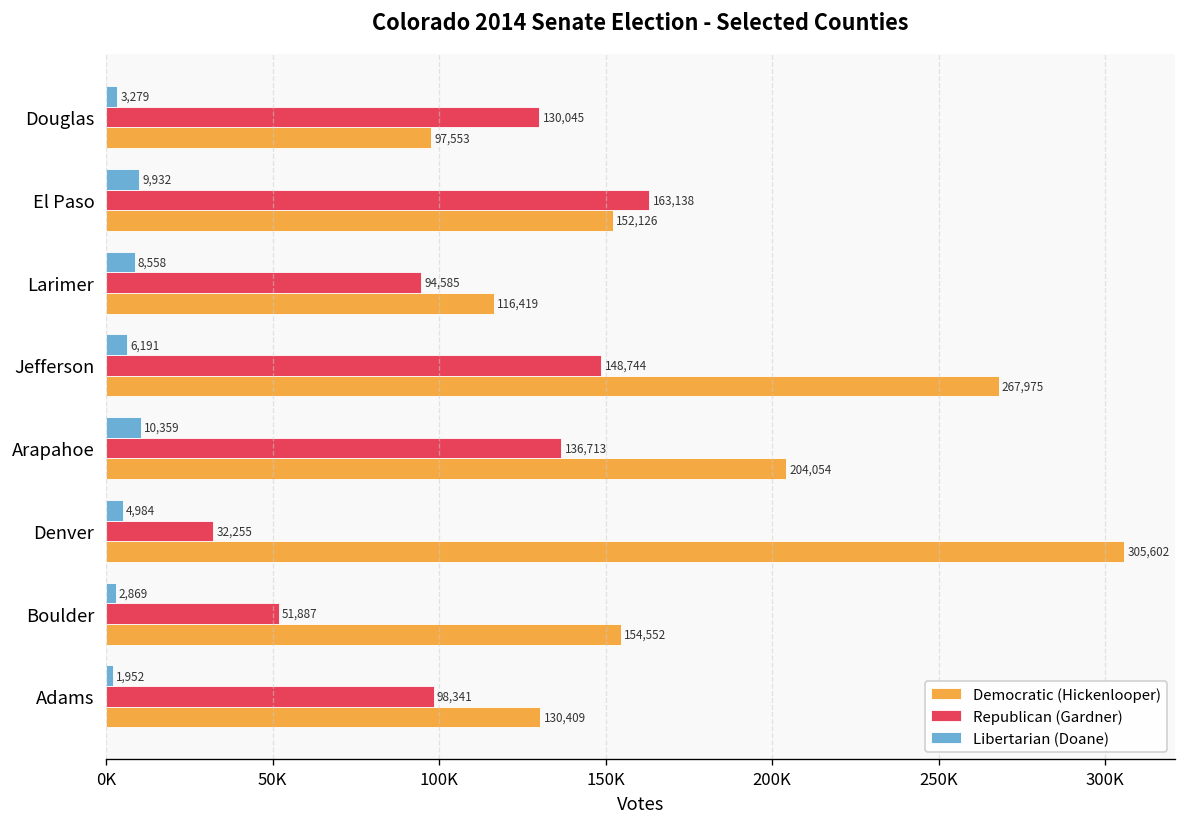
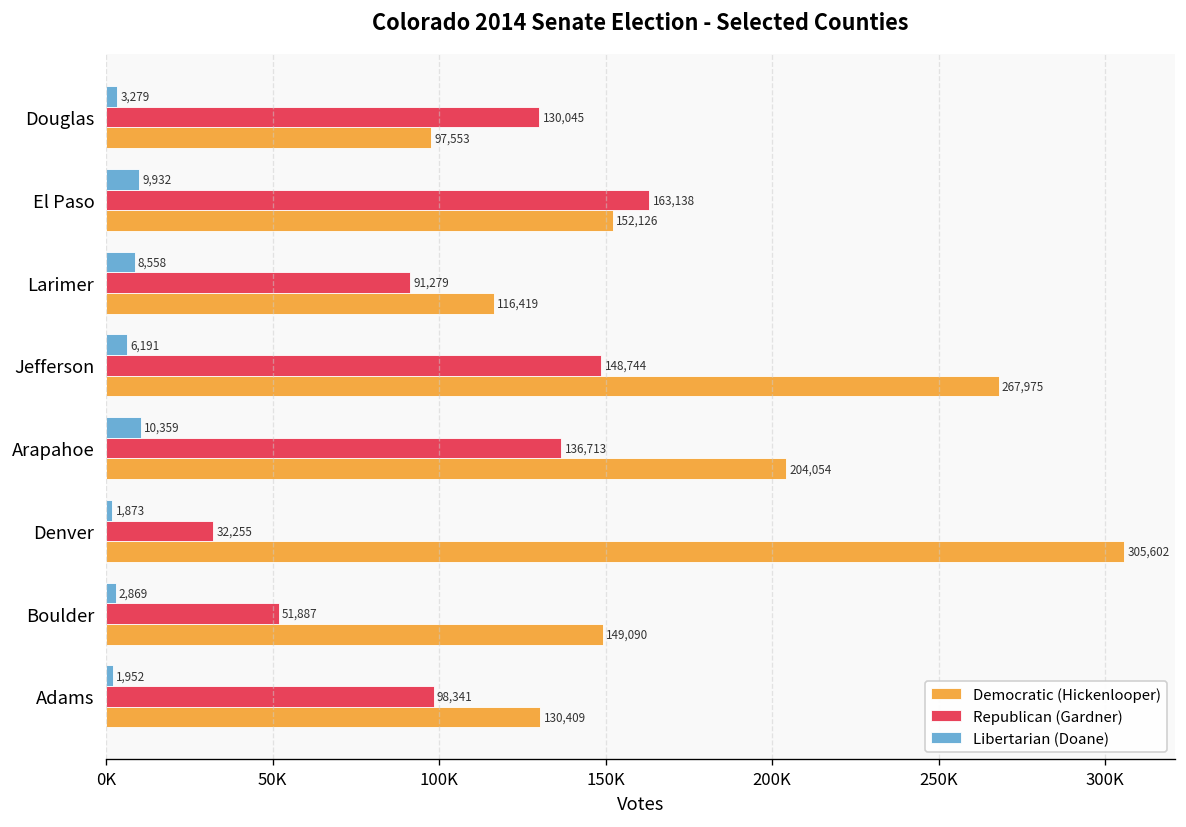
  {
    "Democratic (Hickenlooper)": {
      "Douglas": "97,553",
      "El Paso": "152,126",
      "Larimer": "116,419",
      "Jefferson": "267,975",
      "Arapahoe": "204,054",
      "Denver": "305,602",
-     "Boulder": "154,552",
+     "Boulder": "149,090",
      "Adams": "130,409"
    },
    "Republican (Gardner)": {
      "Douglas": "130,045",
      "El Paso": "163,138",
-     "Larimer": "94,585",
+     "Larimer": "91,279",
      "Jefferson": "148,744",
      "Arapahoe": "136,713",
      "Denver": "32,255",
      "Boulder": "51,887",
      "Adams": "98,341"
    },
    "Libertarian (Doane)": {
      "Douglas": "3,279",
      "El Paso": "9,932",
      "Larimer": "8,558",
      "Jefferson": "6,191",
      "Arapahoe": "10,359",
-     "Denver": "4,984",
+     "Denver": "1,873",
      "Boulder": "2,869",
      "Adams": "1,952"
    }
  }
